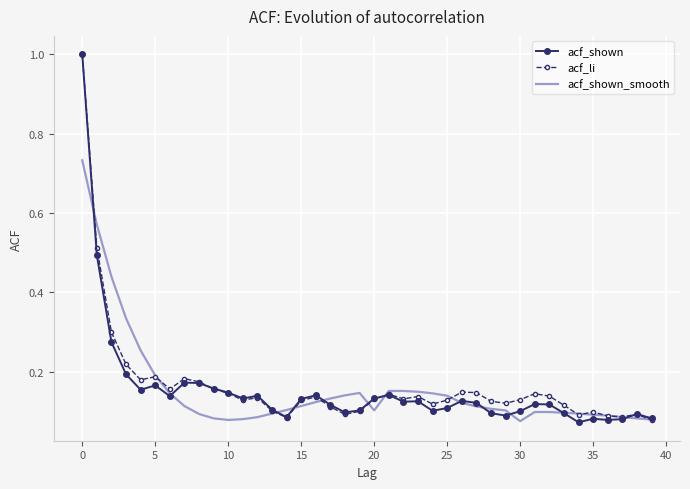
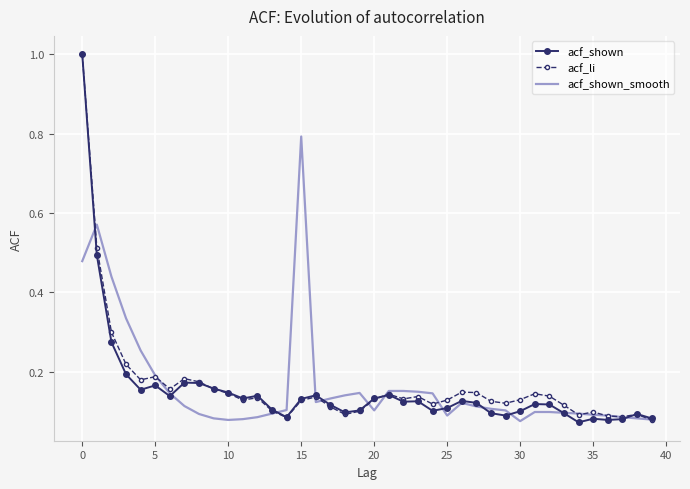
  {
    "acf_shown_smooth": {
-     "0": 0.73,
+     "0": 0.48,
      "10": 0.08,
-     "15": 0.11,
+     "15": 0.79,
      "20": 0.10,
-     "25": 0.14,
+     "25": 0.09,
      "30": 0.08,
      "35": 0.09
    }
  }
